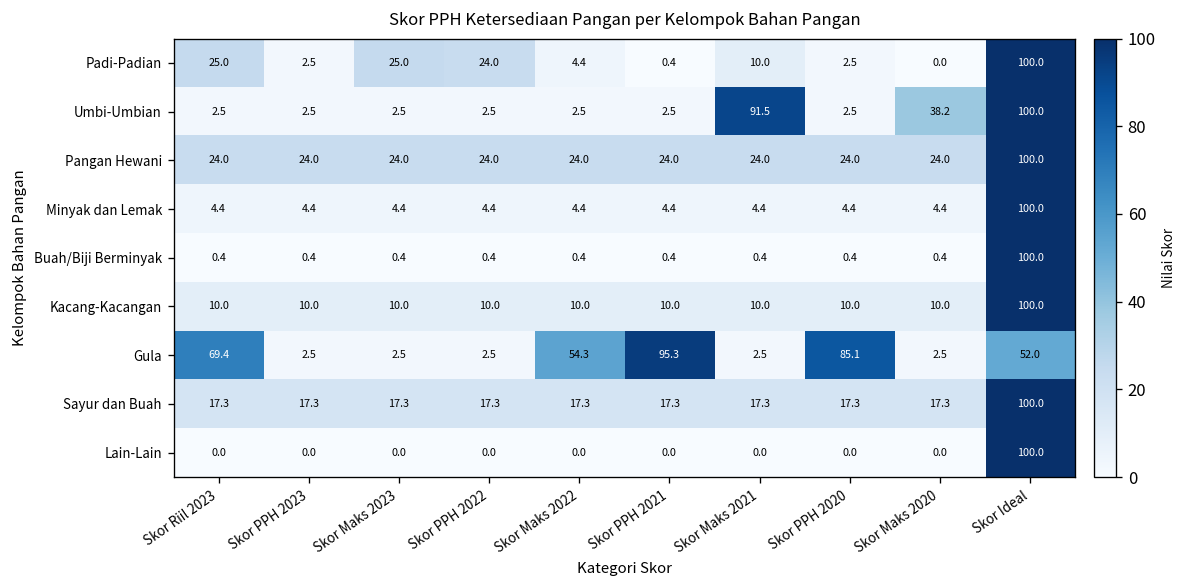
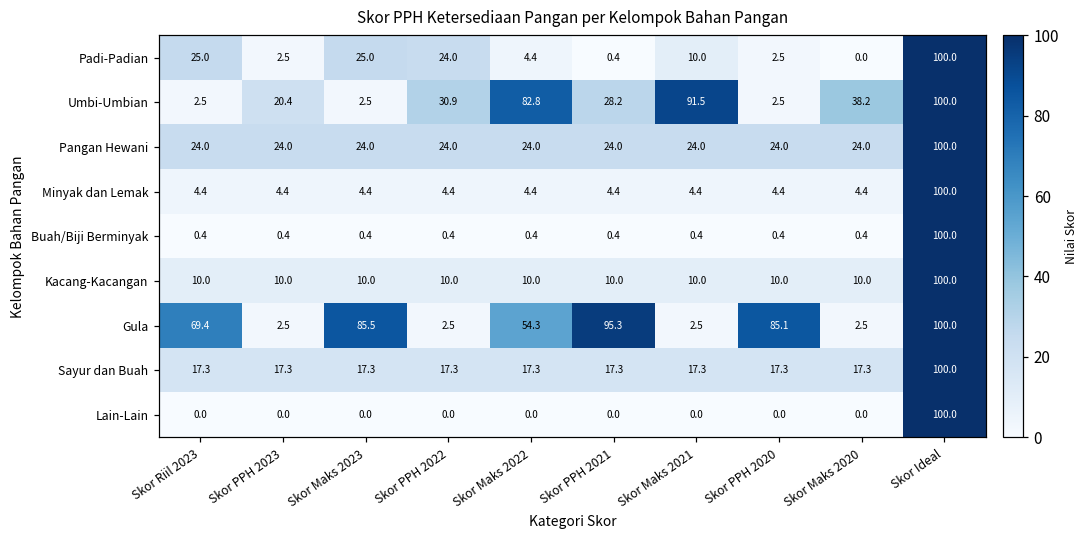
  {
    "Padi-Padian": {
      "Skor Riil 2023": 25.0,
      "Skor PPH 2023": 2.5,
      "Skor Maks 2023": 25.0,
      "Skor PPH 2022": 24.0,
      "Skor Maks 2022": 4.4,
      "Skor PPH 2021": 0.4,
      "Skor Maks 2021": 10.0,
      "Skor PPH 2020": 2.5,
      "Skor Maks 2020": 0.0,
      "Skor Ideal": 100.0
    },
    "Umbi-Umbian": {
      "Skor Riil 2023": 2.5,
-     "Skor PPH 2023": 2.5,
+     "Skor PPH 2023": 20.4,
      "Skor Maks 2023": 2.5,
-     "Skor PPH 2022": 2.5,
-     "Skor Maks 2022": 2.5,
-     "Skor PPH 2021": 2.5,
+     "Skor PPH 2022": 30.9,
+     "Skor Maks 2022": 82.8,
+     "Skor PPH 2021": 28.2,
      "Skor Maks 2021": 91.5,
      "Skor PPH 2020": 2.5,
      "Skor Maks 2020": 38.2,
      "Skor Ideal": 100.0
    },
    "Pangan Hewani": {
      "Skor Riil 2023": 24.0,
      "Skor PPH 2023": 24.0,
      "Skor Maks 2023": 24.0,
      "Skor PPH 2022": 24.0,
      "Skor Maks 2022": 24.0,
      "Skor PPH 2021": 24.0,
      "Skor Maks 2021": 24.0,
      "Skor PPH 2020": 24.0,
      "Skor Maks 2020": 24.0,
      "Skor Ideal": 100.0
    },
    "Minyak dan Lemak": {
      "Skor Riil 2023": 4.4,
      "Skor PPH 2023": 4.4,
      "Skor Maks 2023": 4.4,
      "Skor PPH 2022": 4.4,
      "Skor Maks 2022": 4.4,
      "Skor PPH 2021": 4.4,
      "Skor Maks 2021": 4.4,
      "Skor PPH 2020": 4.4,
      "Skor Maks 2020": 4.4,
      "Skor Ideal": 100.0
    },
    "Buah/Biji Berminyak": {
      "Skor Riil 2023": 0.4,
      "Skor PPH 2023": 0.4,
      "Skor Maks 2023": 0.4,
      "Skor PPH 2022": 0.4,
      "Skor Maks 2022": 0.4,
      "Skor PPH 2021": 0.4,
      "Skor Maks 2021": 0.4,
      "Skor PPH 2020": 0.4,
      "Skor Maks 2020": 0.4,
      "Skor Ideal": 100.0
    },
    "Kacang-Kacangan": {
      "Skor Riil 2023": 10.0,
      "Skor PPH 2023": 10.0,
      "Skor Maks 2023": 10.0,
      "Skor PPH 2022": 10.0,
      "Skor Maks 2022": 10.0,
      "Skor PPH 2021": 10.0,
      "Skor Maks 2021": 10.0,
      "Skor PPH 2020": 10.0,
      "Skor Maks 2020": 10.0,
      "Skor Ideal": 100.0
    },
    "Gula": {
      "Skor Riil 2023": 69.4,
      "Skor PPH 2023": 2.5,
-     "Skor Maks 2023": 2.5,
+     "Skor Maks 2023": 85.5,
      "Skor PPH 2022": 2.5,
      "Skor Maks 2022": 54.3,
      "Skor PPH 2021": 95.3,
      "Skor Maks 2021": 2.5,
      "Skor PPH 2020": 85.1,
      "Skor Maks 2020": 2.5,
-     "Skor Ideal": 52.0
+     "Skor Ideal": 100.0
    },
    "Sayur dan Buah": {
      "Skor Riil 2023": 17.3,
      "Skor PPH 2023": 17.3,
      "Skor Maks 2023": 17.3,
      "Skor PPH 2022": 17.3,
      "Skor Maks 2022": 17.3,
      "Skor PPH 2021": 17.3,
      "Skor Maks 2021": 17.3,
      "Skor PPH 2020": 17.3,
      "Skor Maks 2020": 17.3,
      "Skor Ideal": 100.0
    },
    "Lain-Lain": {
      "Skor Riil 2023": 0.0,
      "Skor PPH 2023": 0.0,
      "Skor Maks 2023": 0.0,
      "Skor PPH 2022": 0.0,
      "Skor Maks 2022": 0.0,
      "Skor PPH 2021": 0.0,
      "Skor Maks 2021": 0.0,
      "Skor PPH 2020": 0.0,
      "Skor Maks 2020": 0.0,
      "Skor Ideal": 100.0
    }
  }
